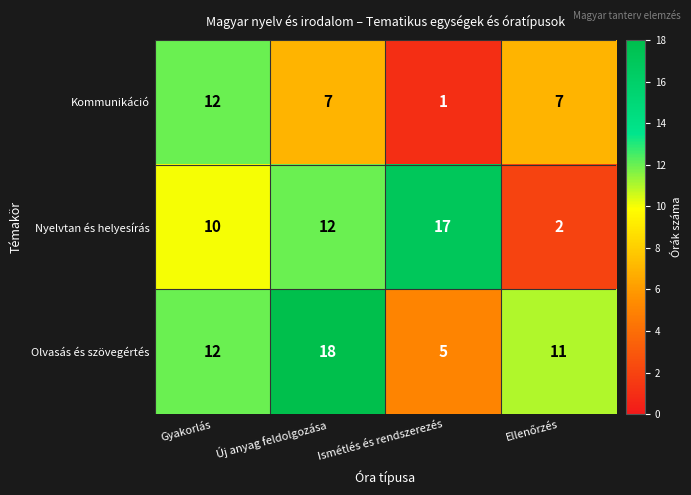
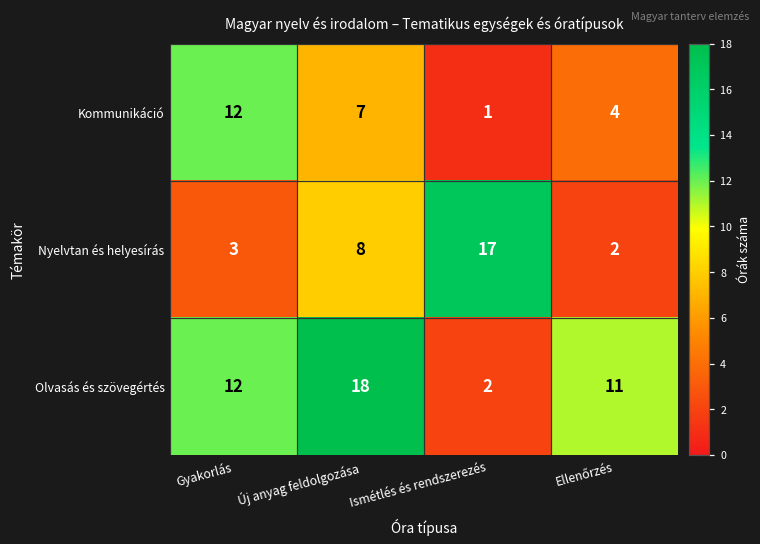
  {
    "Kommunikáció": {
      "Gyakorlás": 12,
      "Új anyag feldolgozása": 7,
      "Ismétlés és rendszerezés": 1,
-     "Ellenőrzés": 7
+     "Ellenőrzés": 4
    },
    "Nyelvtan és helyesírás": {
-     "Gyakorlás": 10,
-     "Új anyag feldolgozása": 12,
+     "Gyakorlás": 3,
+     "Új anyag feldolgozása": 8,
      "Ismétlés és rendszerezés": 17,
      "Ellenőrzés": 2
    },
    "Olvasás és szövegértés": {
      "Gyakorlás": 12,
      "Új anyag feldolgozása": 18,
-     "Ismétlés és rendszerezés": 5,
+     "Ismétlés és rendszerezés": 2,
      "Ellenőrzés": 11
    }
  }
